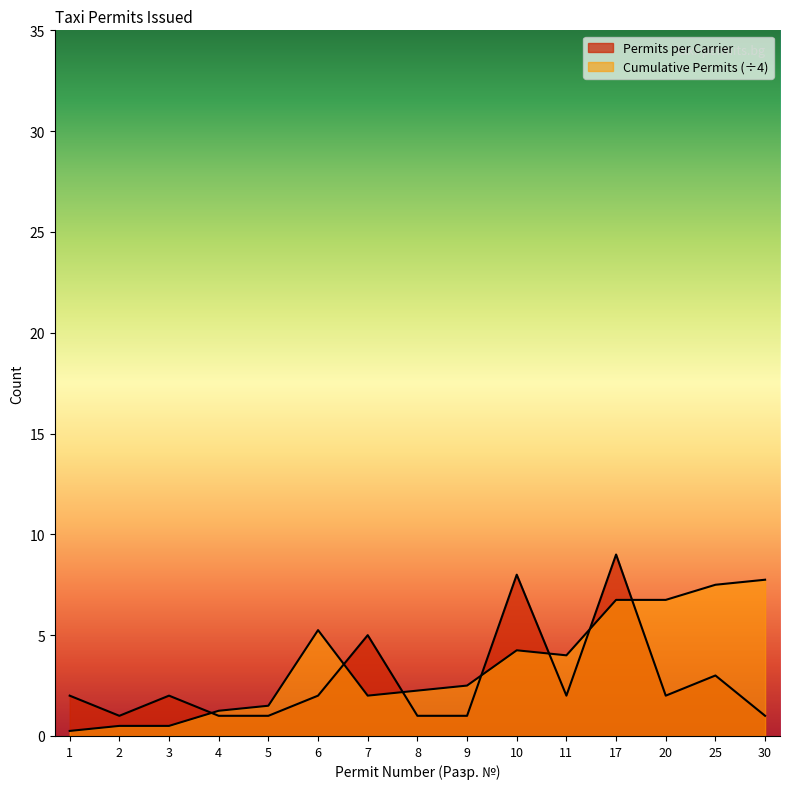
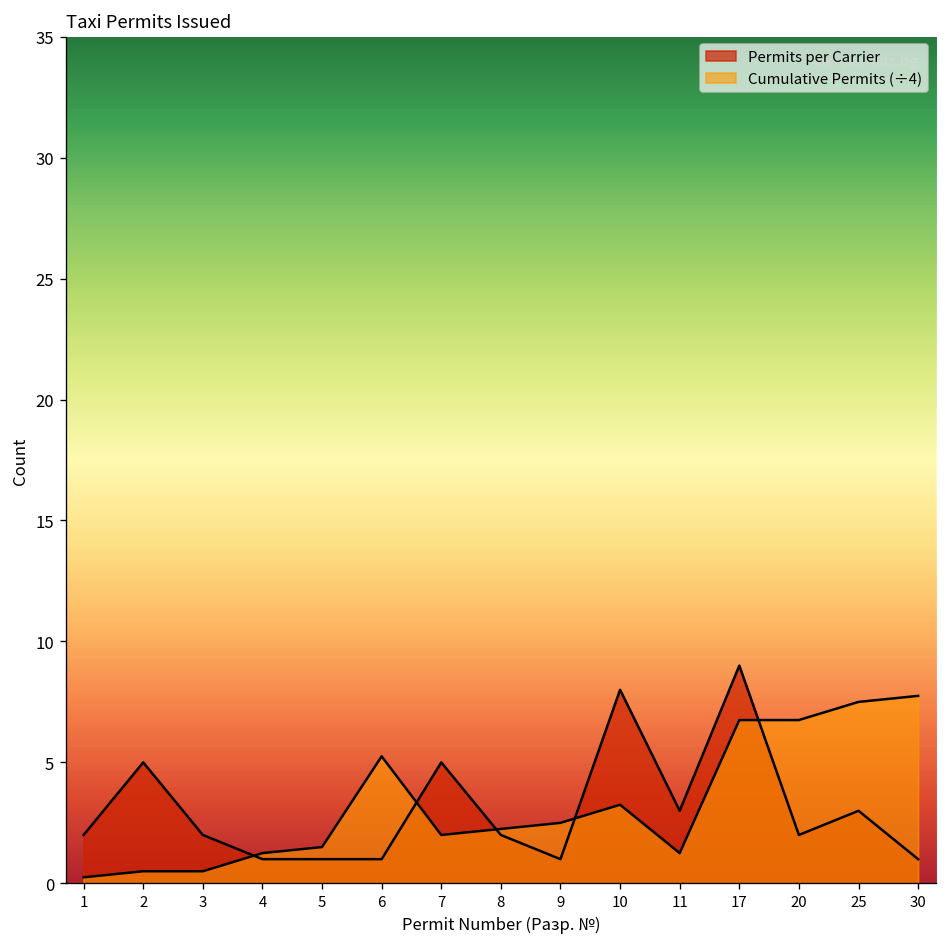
  {
    "Permits per Carrier": {
      "1": 2,
-     "2": 1,
+     "2": 5,
      "3": 2,
      "4": 1,
      "5": 1,
-     "6": 2,
+     "6": 1,
      "7": 5,
-     "8": 1,
+     "8": 2,
      "9": 1,
      "10": 8,
-     "11": 2,
+     "11": 3,
      "17": 9,
      "20": 2,
      "25": 3,
      "30": 1
    },
    "Cumulative Permits (÷4)": {
      "1": 0.3,
      "2": 0.5,
      "3": 0.5,
      "4": 1.3,
      "5": 1.5,
      "6": 5.3,
      "7": 2.0,
      "8": 2.3,
      "9": 2.5,
-     "10": 4.3,
-     "11": 4.0,
+     "10": 3.3,
+     "11": 1.3,
      "17": 6.8,
      "20": 6.8,
      "25": 7.5,
      "30": 7.8
    }
  }
